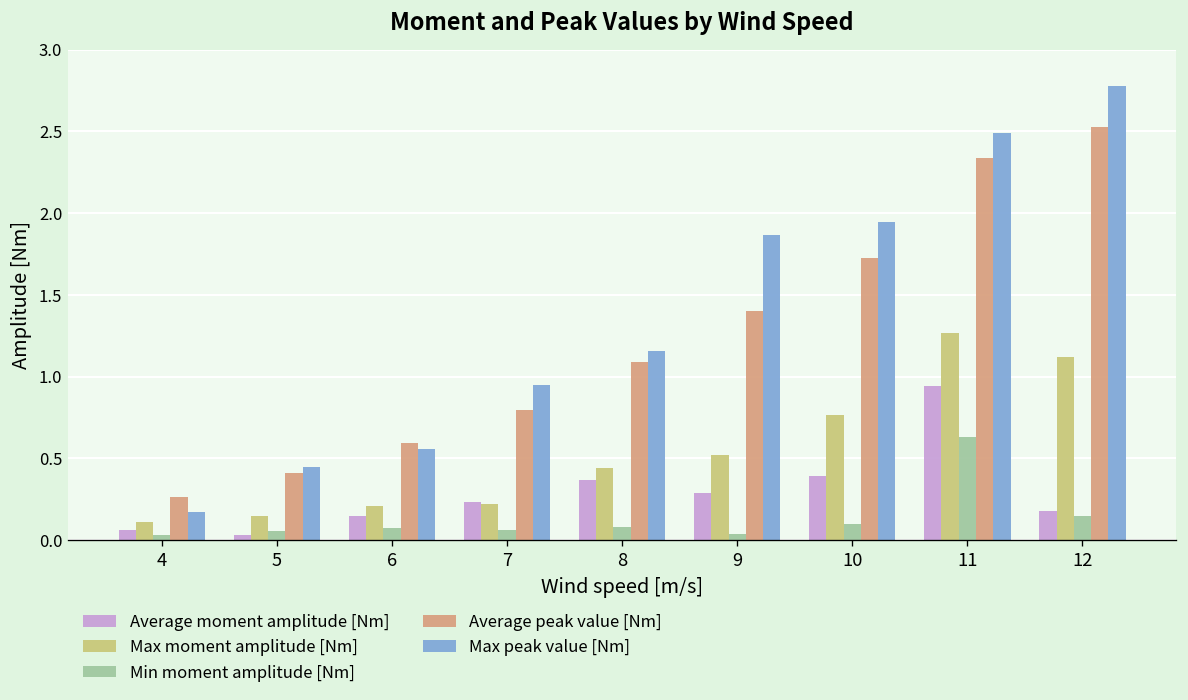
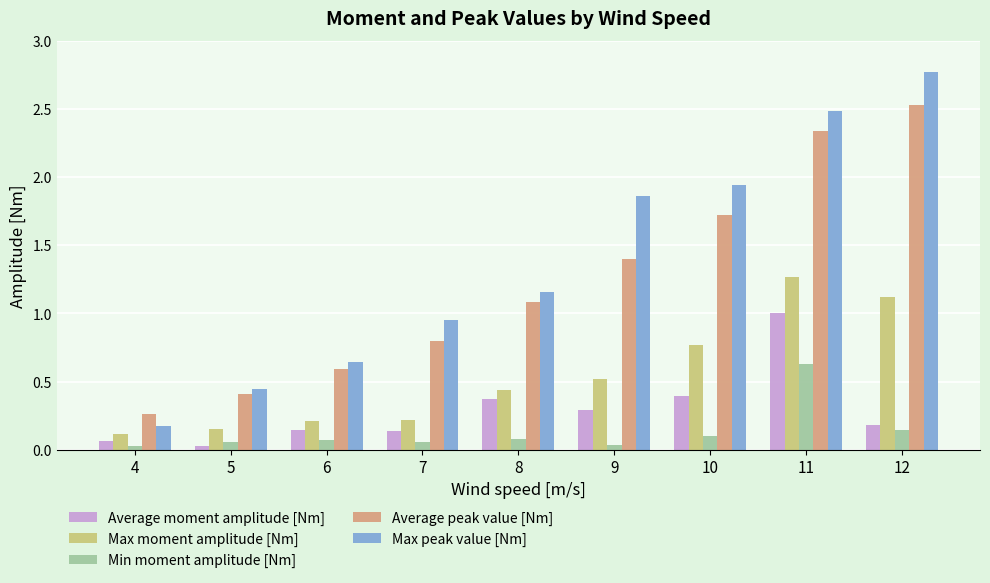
  {
    "Average moment amplitude [Nm]": {
      "4": 0.06,
      "5": 0.03,
      "6": 0.15,
-     "7": 0.23,
+     "7": 0.14,
      "8": 0.37,
      "9": 0.29,
      "10": 0.39,
-     "11": 0.94,
+     "11": 1.00,
      "12": 0.18
    },
    "Max peak value [Nm]": {
      "4": 0.17,
      "5": 0.45,
-     "6": 0.56,
+     "6": 0.64,
      "7": 0.95,
      "8": 1.16,
      "9": 1.87,
      "10": 1.95,
      "11": 2.49,
      "12": 2.78
    }
  }
